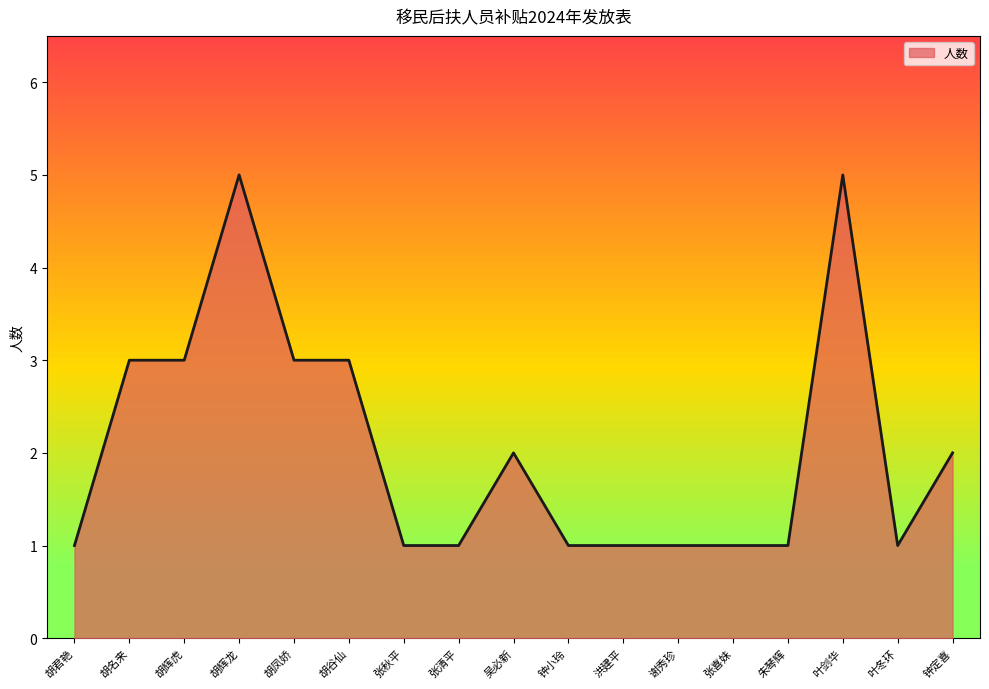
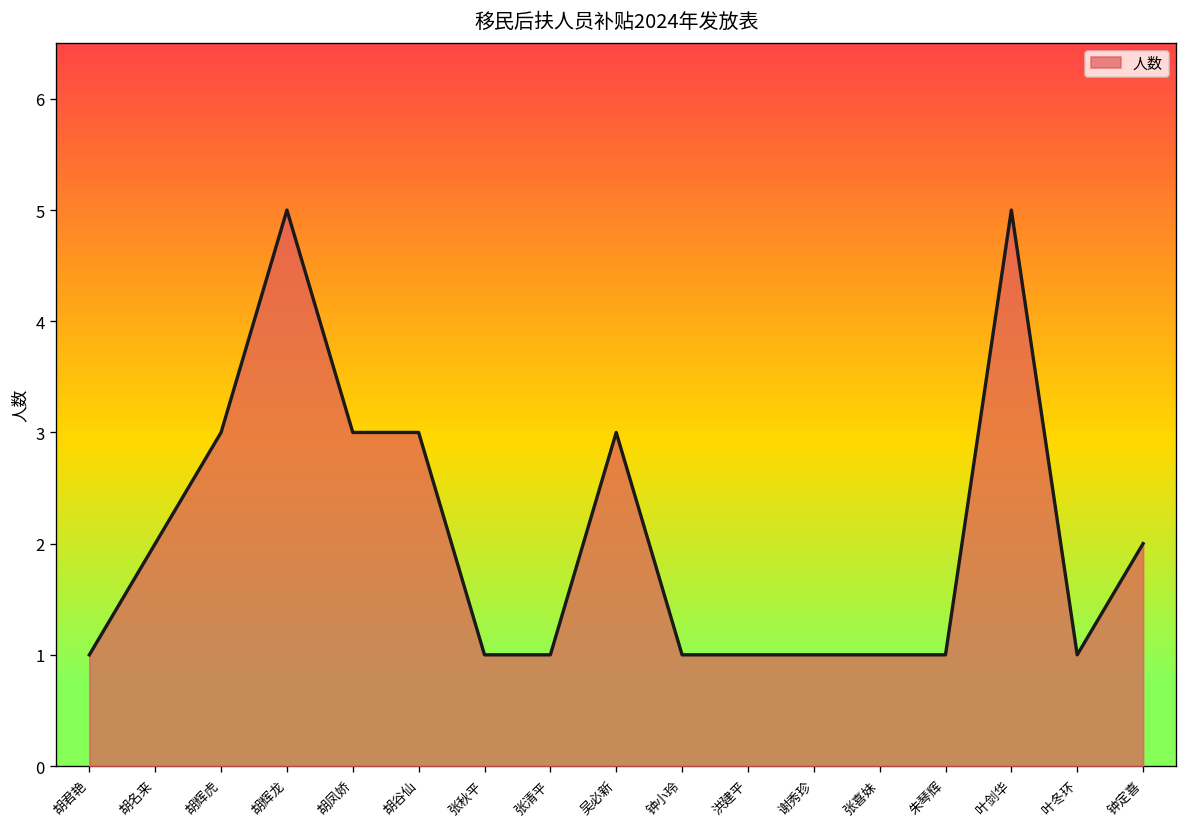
  {
    "胡君艳": 1,
-   "胡名来": 3,
+   "胡名来": 2,
    "胡辉虎": 3,
    "胡辉龙": 5,
    "胡凤娇": 3,
    "胡谷仙": 3,
    "张秋平": 1,
    "张清平": 1,
-   "吴必新": 2,
+   "吴必新": 3,
    "钟小玲": 1,
    "洪建平": 1,
    "谢秀珍": 1,
    "张喜妹": 1,
    "朱琴辉": 1,
    "叶剑华": 5,
    "叶冬环": 1,
    "钟定喜": 2
  }
